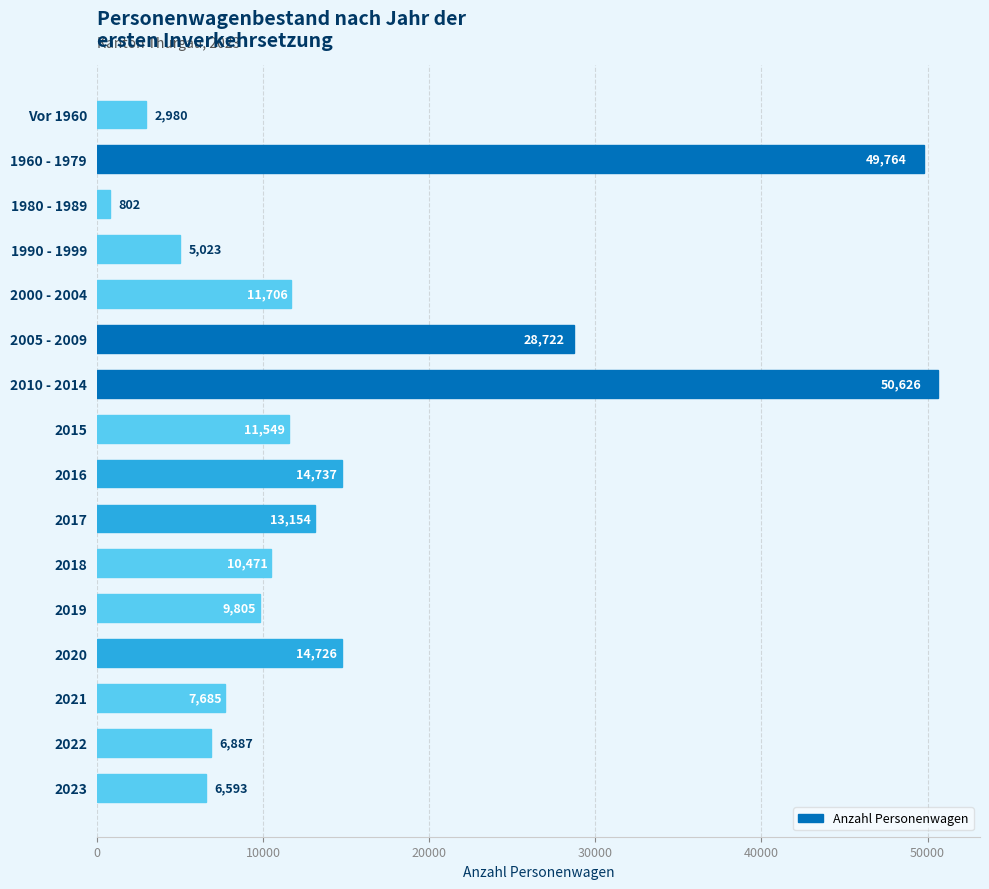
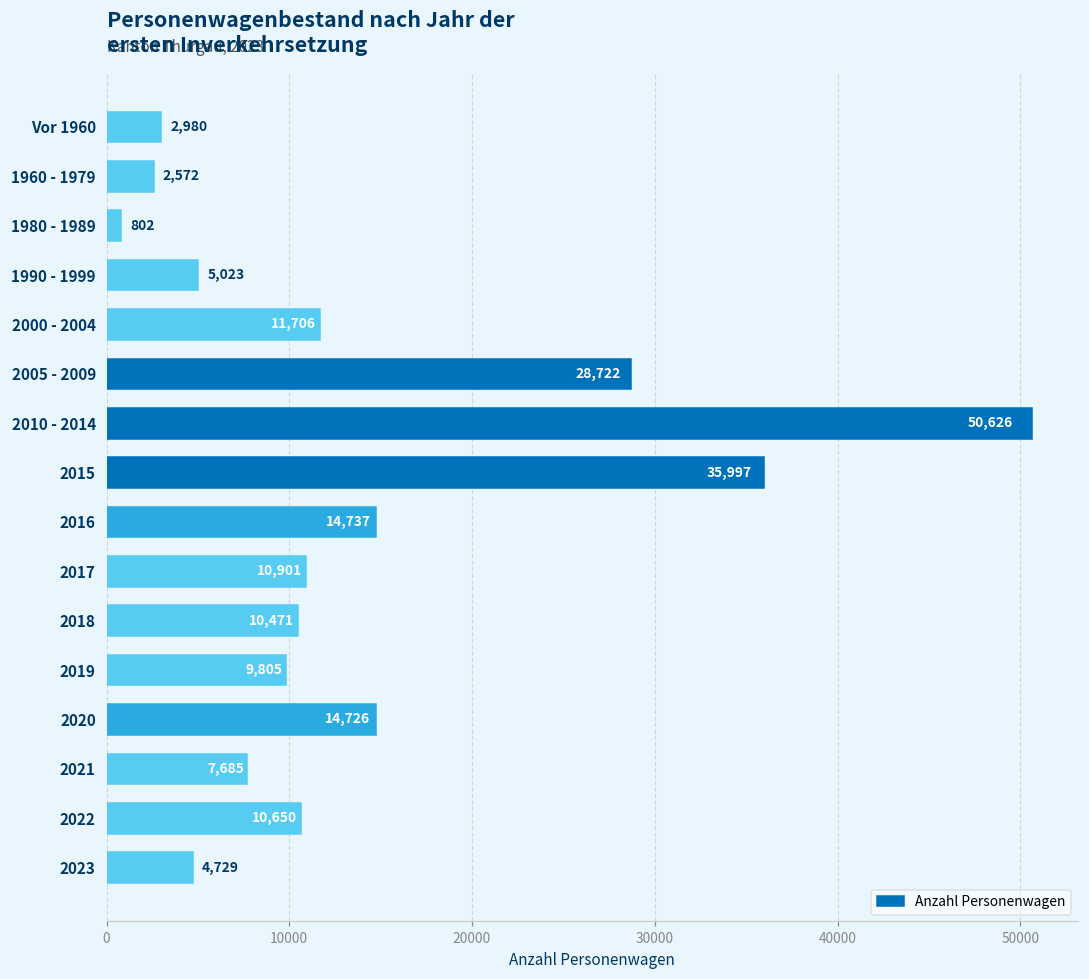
  {
    "Vor 1960": "2,980",
-   "1960 - 1979": "49,764",
+   "1960 - 1979": "2,572",
    "1980 - 1989": "802",
    "1990 - 1999": "5,023",
    "2000 - 2004": "11,706",
    "2005 - 2009": "28,722",
    "2010 - 2014": "50,626",
-   "2015": "11,549",
+   "2015": "35,997",
    "2016": "14,737",
-   "2017": "13,154",
+   "2017": "10,901",
    "2018": "10,471",
    "2019": "9,805",
    "2020": "14,726",
    "2021": "7,685",
-   "2022": "6,887",
-   "2023": "6,593"
+   "2022": "10,650",
+   "2023": "4,729"
  }
